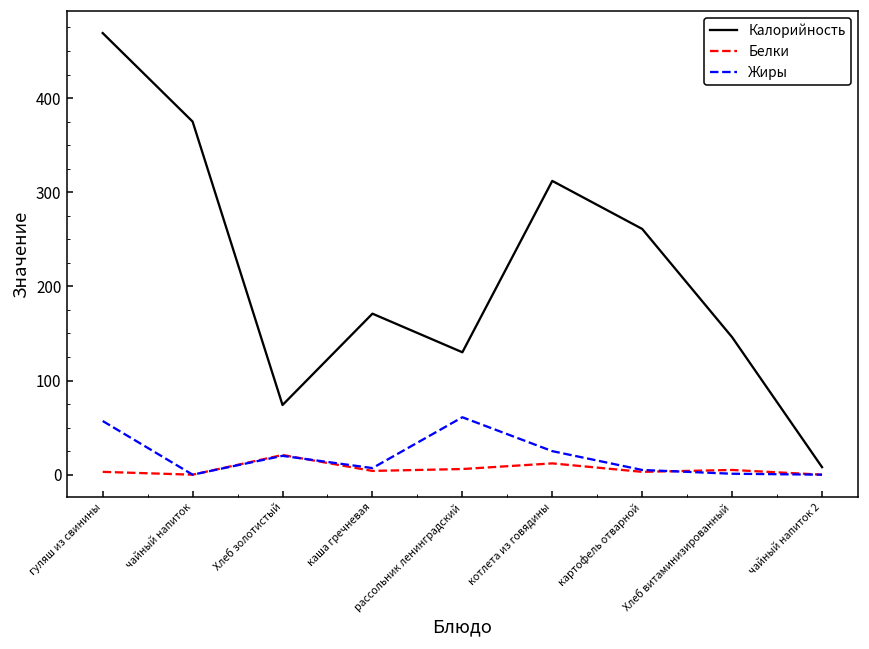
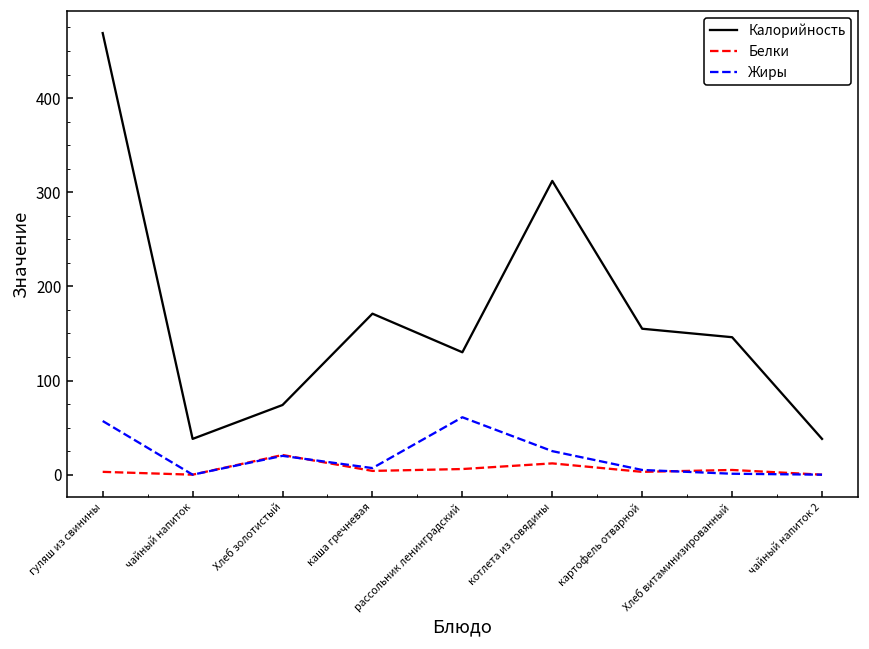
  {
    "Калорийность": {
      "гуляш из свинины": 470,
-     "чайный напиток": 380,
+     "чайный напиток": 40,
      "Хлеб золотистый": 70,
      "каша гречневая": 170,
      "рассольник ленинградский": 130,
      "котлета из говядины": 310,
-     "картофель отварной": 260,
+     "картофель отварной": 160,
      "Хлеб витаминизированный": 150,
-     "чайный напиток 2": 10
+     "чайный напиток 2": 40
    },
    "Белки": {
      "гуляш из свинины": 0,
      "каша гречневая": 0,
      "рассольник ленинградский": 10,
      "котлета из говядины": 10,
      "Хлеб витаминизированный": 10
    },
    "Жиры": {
      "гуляш из свинины": 60,
      "каша гречневая": 10,
      "рассольник ленинградский": 60,
      "котлета из говядины": 30,
      "Хлеб витаминизированный": 0
    }
  }
